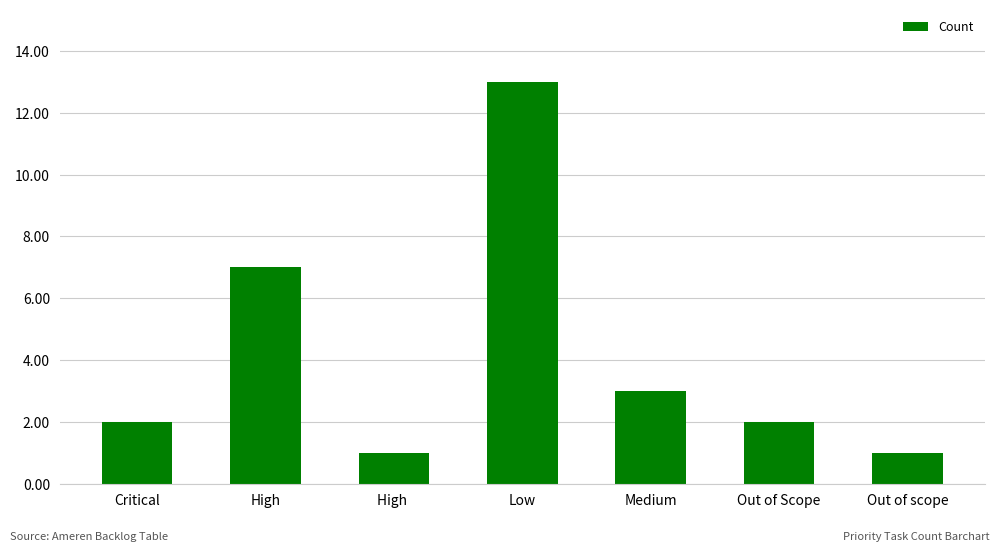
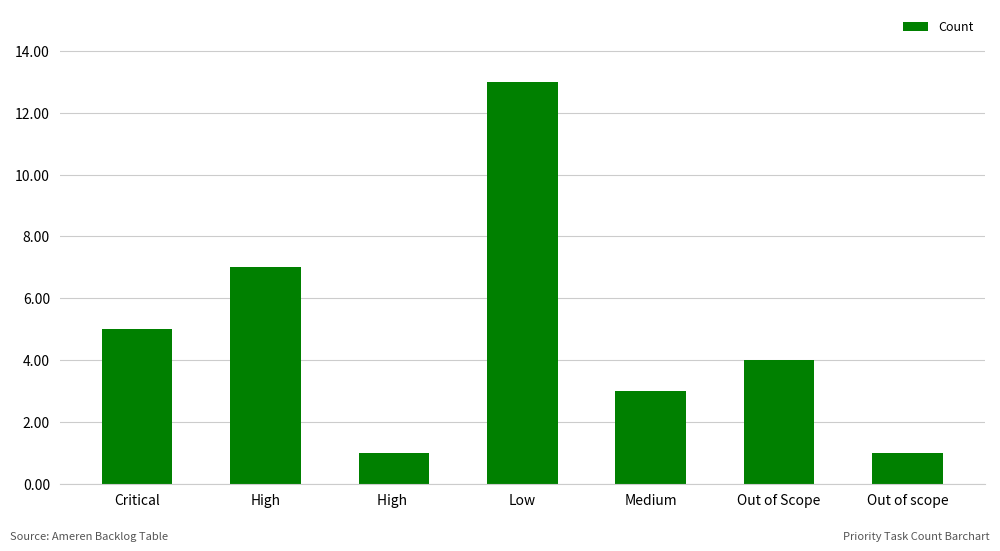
  {
-   "Critical": 2,
+   "Critical": 5,
    "Low": 13,
    "Medium": 3,
-   "Out of Scope": 2,
+   "Out of Scope": 4,
    "Out of scope": 1
  }
